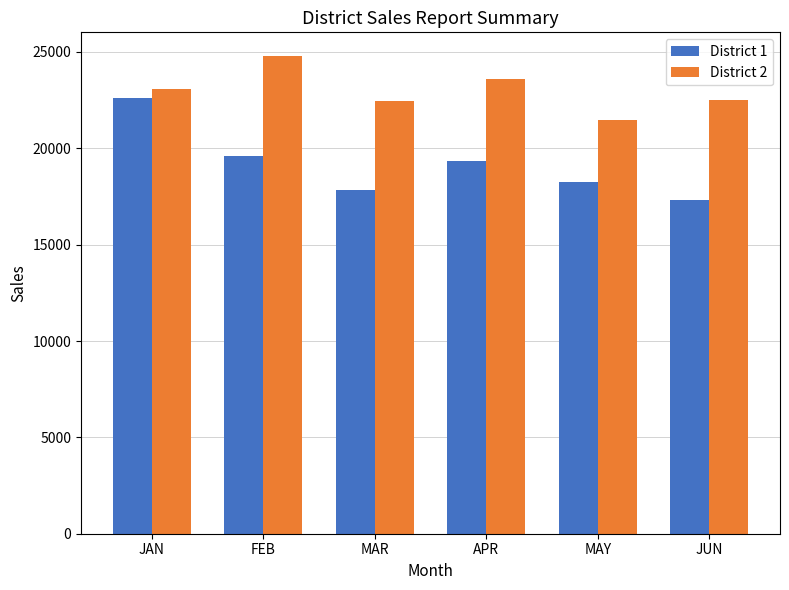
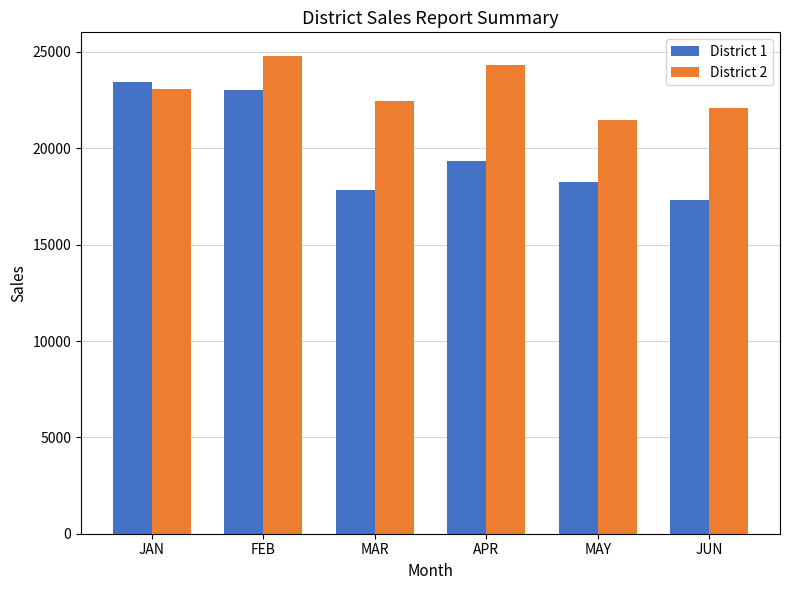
  {
    "District 1": {
-     "JAN": 22600,
-     "FEB": 19600,
+     "JAN": 23500,
+     "FEB": 23000,
      "MAR": 17800,
      "APR": 19300,
      "MAY": 18200,
      "JUN": 17300
    },
    "District 2": {
      "JAN": 23100,
      "FEB": 24800,
      "MAR": 22400,
-     "APR": 23600,
+     "APR": 24300,
      "MAY": 21500,
-     "JUN": 22500
+     "JUN": 22100
    }
  }
